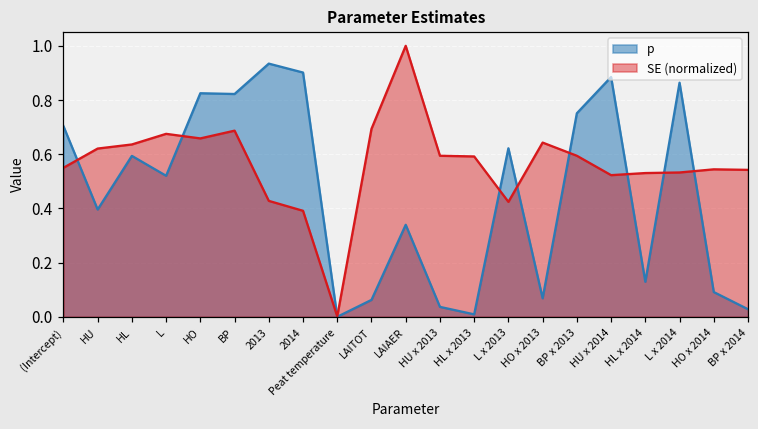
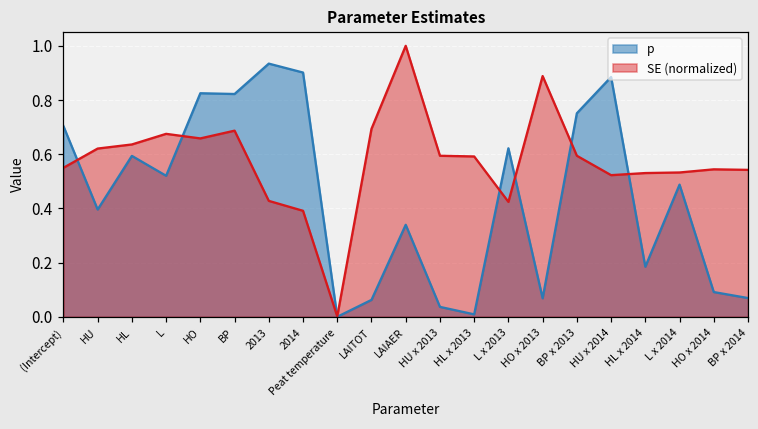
  {
    "p": {
      "(Intercept)": 0.70,
      "HU": 0.40,
      "HL": 0.59,
      "L": 0.52,
      "HO": 0.83,
      "BP": 0.82,
      "2013": 0.93,
      "2014": 0.90,
      "LAITOT": 0.06,
      "LAIAER": 0.34,
      "HU x 2013": 0.04,
      "HL x 2013": 0.01,
      "L x 2013": 0.62,
      "HO x 2013": 0.07,
      "BP x 2013": 0.75,
-     "HL x 2014": 0.13,
-     "L x 2014": 0.86,
+     "HL x 2014": 0.18,
+     "L x 2014": 0.49,
      "HO x 2014": 0.09,
-     "BP x 2014": 0.03
+     "BP x 2014": 0.07
    },
    "SE (normalized)": {
      "(Intercept)": 0.55,
      "HU": 0.62,
      "HL": 0.64,
      "L": 0.68,
      "HO": 0.66,
      "BP": 0.69,
      "2013": 0.43,
      "2014": 0.39,
      "LAITOT": 0.69,
      "LAIAER": 1.00,
      "HU x 2013": 0.59,
      "HL x 2013": 0.59,
      "L x 2013": 0.42,
-     "HO x 2013": 0.64,
+     "HO x 2013": 0.89,
      "BP x 2013": 0.59,
      "HU x 2014": 0.52,
      "HL x 2014": 0.53,
      "L x 2014": 0.53,
      "HO x 2014": 0.54,
      "BP x 2014": 0.54
    }
  }
